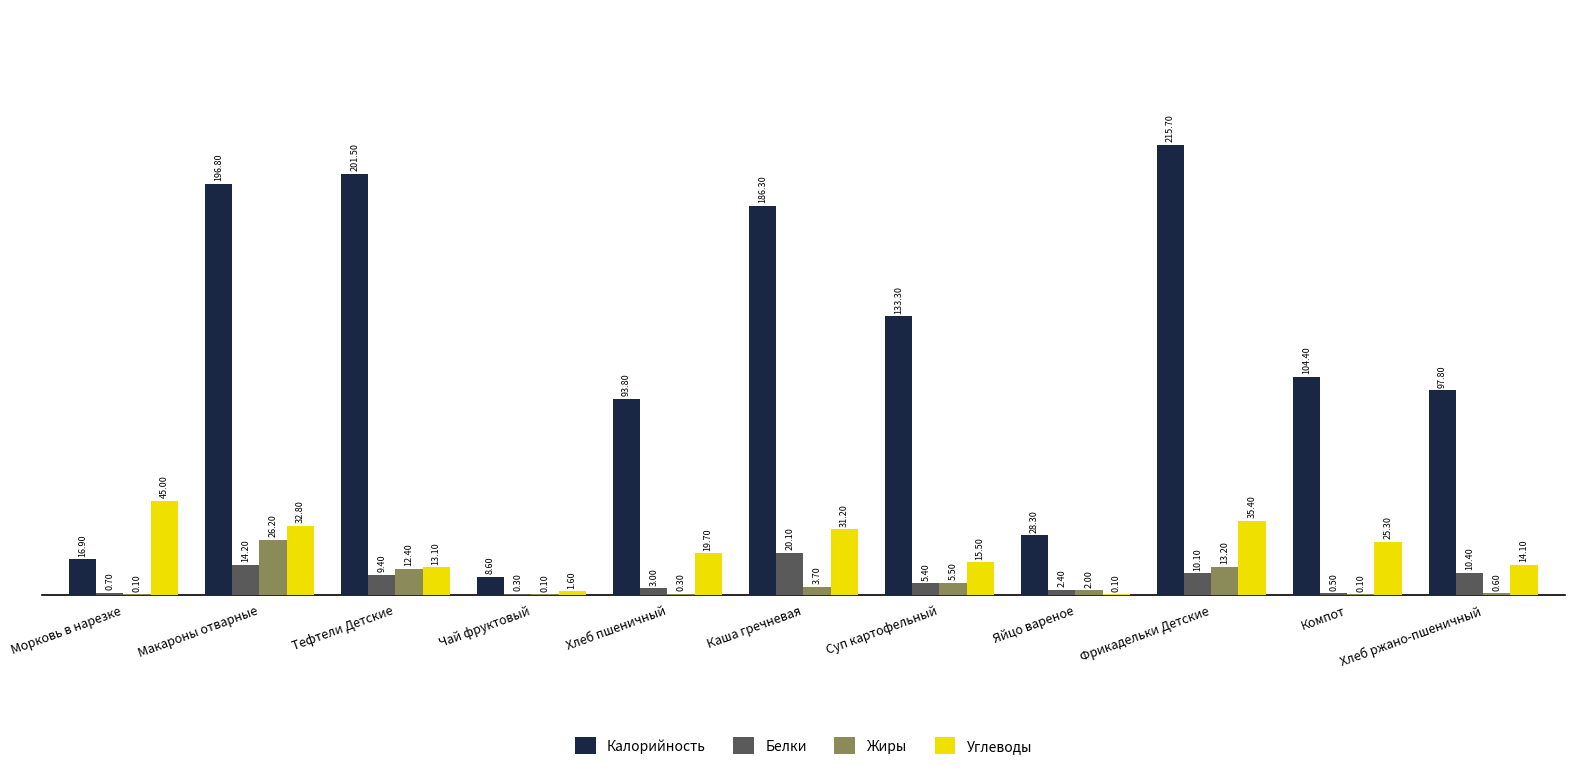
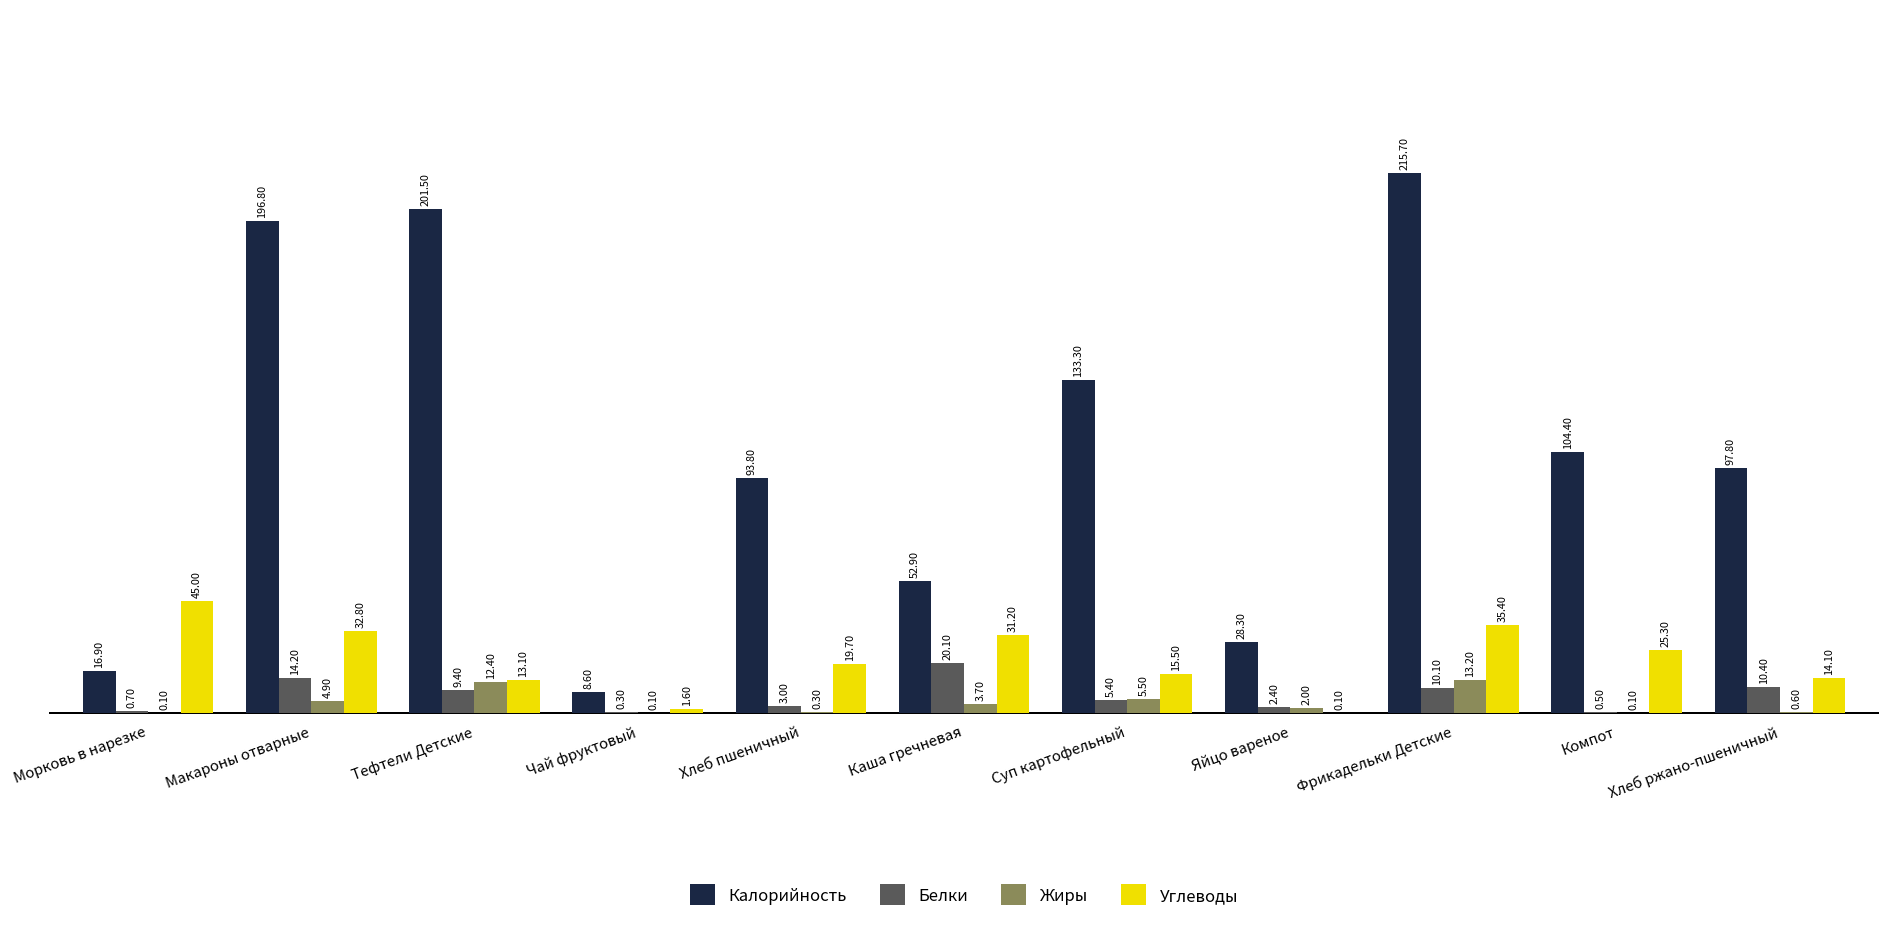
  {
    "Калорийность": {
      "Морковь в нарезке": 16.90,
      "Макароны отварные": 196.80,
      "Тефтели Детские": 201.50,
      "Чай фруктовый": 8.60,
      "Хлеб пшеничный": 93.80,
-     "Каша гречневая": 186.30,
+     "Каша гречневая": 52.90,
      "Суп картофельный": 133.30,
      "Яйцо вареное": 28.30,
      "Фрикадельки Детские": 215.70,
      "Компот": 104.40,
      "Хлеб ржано-пшеничный": 97.80
    },
    "Белки": {
      "Морковь в нарезке": 0.70,
      "Макароны отварные": 14.20,
      "Тефтели Детские": 9.40,
      "Чай фруктовый": 0.30,
      "Хлеб пшеничный": 3.00,
      "Каша гречневая": 20.10,
      "Суп картофельный": 5.40,
      "Яйцо вареное": 2.40,
      "Фрикадельки Детские": 10.10,
      "Компот": 0.50,
      "Хлеб ржано-пшеничный": 10.40
    },
    "Жиры": {
      "Морковь в нарезке": 0.10,
-     "Макароны отварные": 26.20,
+     "Макароны отварные": 4.90,
      "Тефтели Детские": 12.40,
      "Чай фруктовый": 0.10,
      "Хлеб пшеничный": 0.30,
      "Каша гречневая": 3.70,
      "Суп картофельный": 5.50,
      "Яйцо вареное": 2.00,
      "Фрикадельки Детские": 13.20,
      "Компот": 0.10,
      "Хлеб ржано-пшеничный": 0.60
    },
    "Углеводы": {
      "Морковь в нарезке": 45.00,
      "Макароны отварные": 32.80,
      "Тефтели Детские": 13.10,
      "Чай фруктовый": 1.60,
      "Хлеб пшеничный": 19.70,
      "Каша гречневая": 31.20,
      "Суп картофельный": 15.50,
      "Яйцо вареное": 0.10,
      "Фрикадельки Детские": 35.40,
      "Компот": 25.30,
      "Хлеб ржано-пшеничный": 14.10
    }
  }
